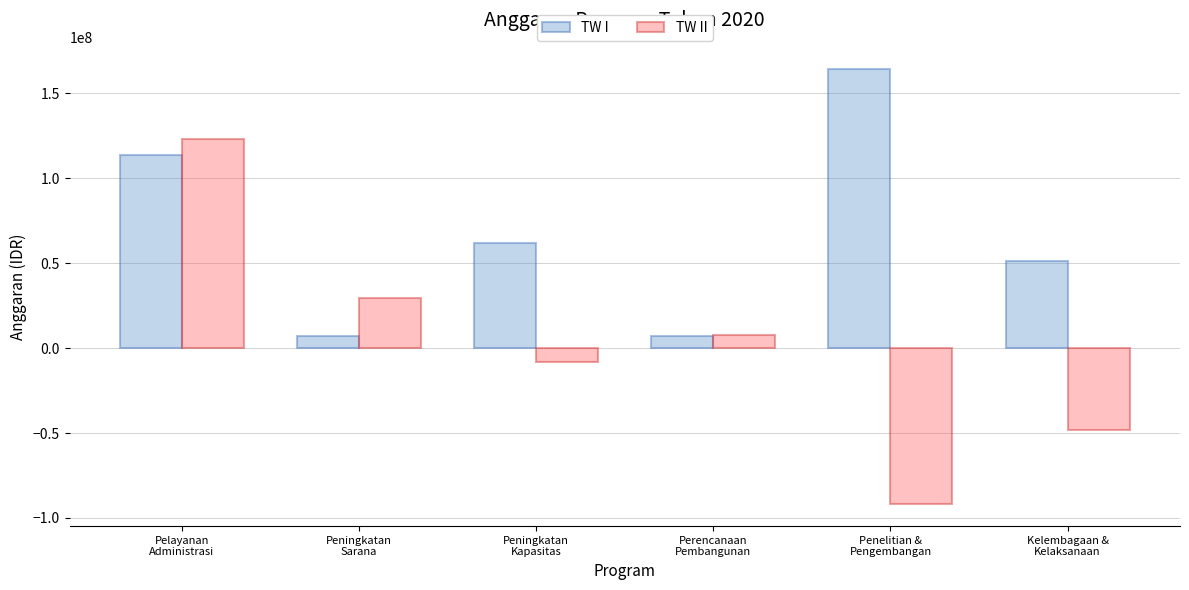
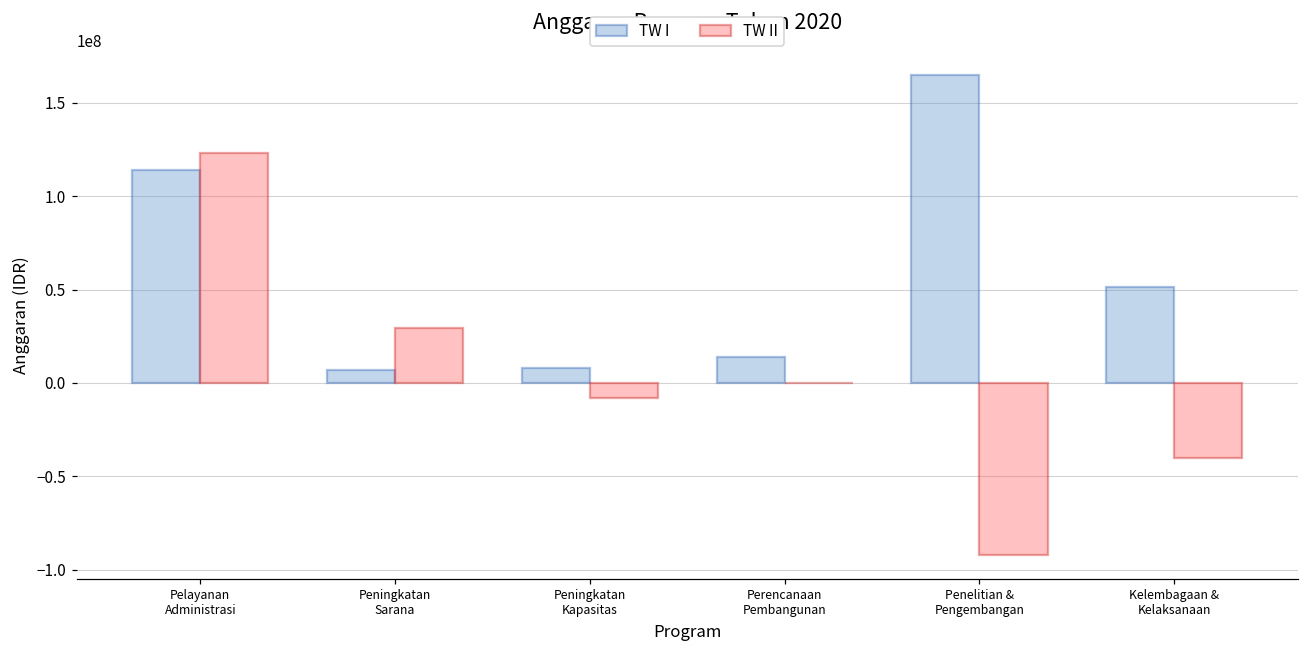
  {
    "TW I": {
      "Pelayanan Administrasi": 114000000,
      "Peningkatan Sarana": 7000000,
-     "Peningkatan Kapasitas": 62000000,
-     "Perencanaan Pembangunan": 7000000,
+     "Peningkatan Kapasitas": 8000000,
+     "Perencanaan Pembangunan": 14000000,
      "Penelitian & Pengembangan": 165000000,
      "Kelembagaan & Kelaksanaan": 52000000
    },
    "TW II": {
      "Pelayanan Administrasi": 123000000,
      "Peningkatan Sarana": 30000000,
      "Peningkatan Kapasitas": -8000000,
-     "Perencanaan Pembangunan": 8000000,
+     "Perencanaan Pembangunan": 0,
      "Penelitian & Pengembangan": -92000000,
-     "Kelembagaan & Kelaksanaan": -48000000
+     "Kelembagaan & Kelaksanaan": -40000000
    }
  }
